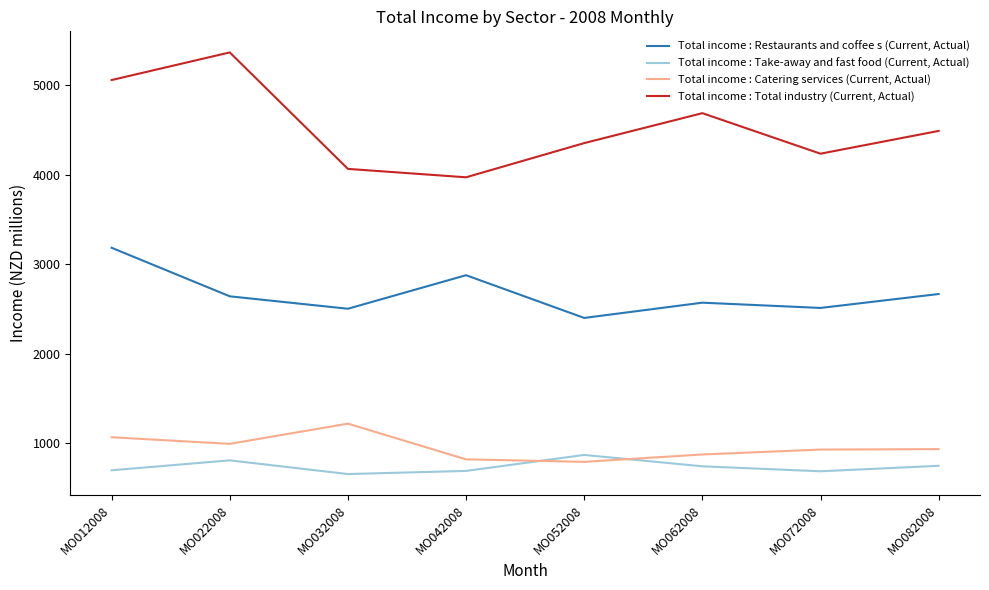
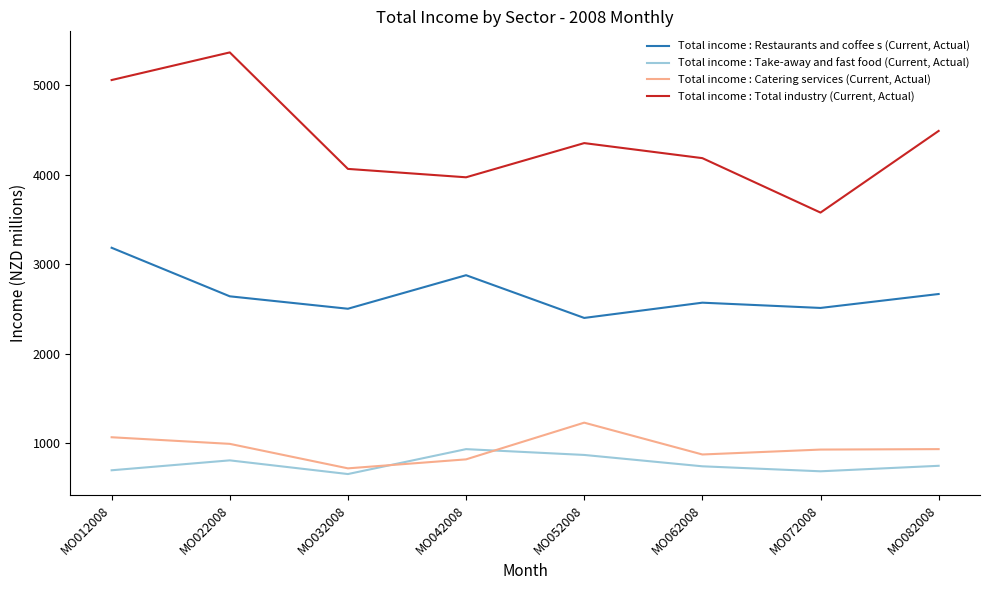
  {
    "Total income : Restaurants and coffee s (Current, Actual)": {
      "MO012008": 3200,
      "MO022008": 2600,
      "MO032008": 2500,
      "MO042008": 2900,
      "MO052008": 2400,
      "MO062008": 2600,
      "MO072008": 2500,
      "MO082008": 2700
    },
    "Total income : Take-away and fast food (Current, Actual)": {
      "MO012008": 700,
      "MO022008": 800,
      "MO032008": 700,
-     "MO042008": 700,
+     "MO042008": 900,
      "MO052008": 900,
      "MO062008": 700,
      "MO072008": 700,
      "MO082008": 700
    },
    "Total income : Catering services (Current, Actual)": {
      "MO012008": 1100,
      "MO022008": 1000,
-     "MO032008": 1200,
+     "MO032008": 700,
      "MO042008": 800,
-     "MO052008": 800,
+     "MO052008": 1200,
      "MO062008": 900,
      "MO072008": 900,
      "MO082008": 900
    },
    "Total income : Total industry (Current, Actual)": {
      "MO012008": 5100,
      "MO022008": 5400,
      "MO032008": 4100,
      "MO042008": 4000,
      "MO052008": 4400,
-     "MO062008": 4700,
-     "MO072008": 4200,
+     "MO062008": 4200,
+     "MO072008": 3600,
      "MO082008": 4500
    }
  }
